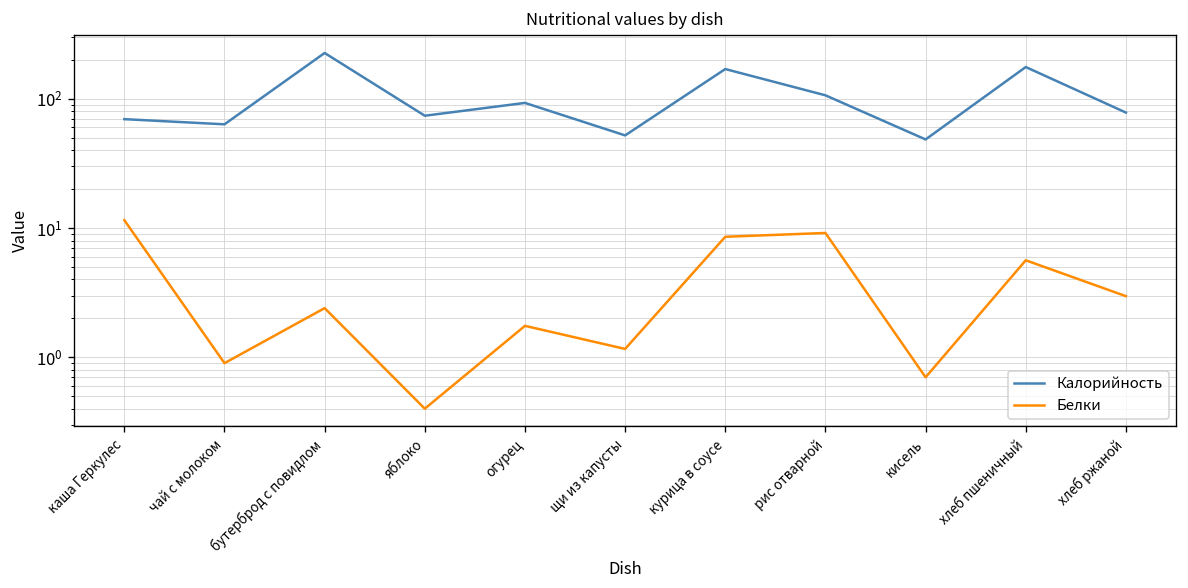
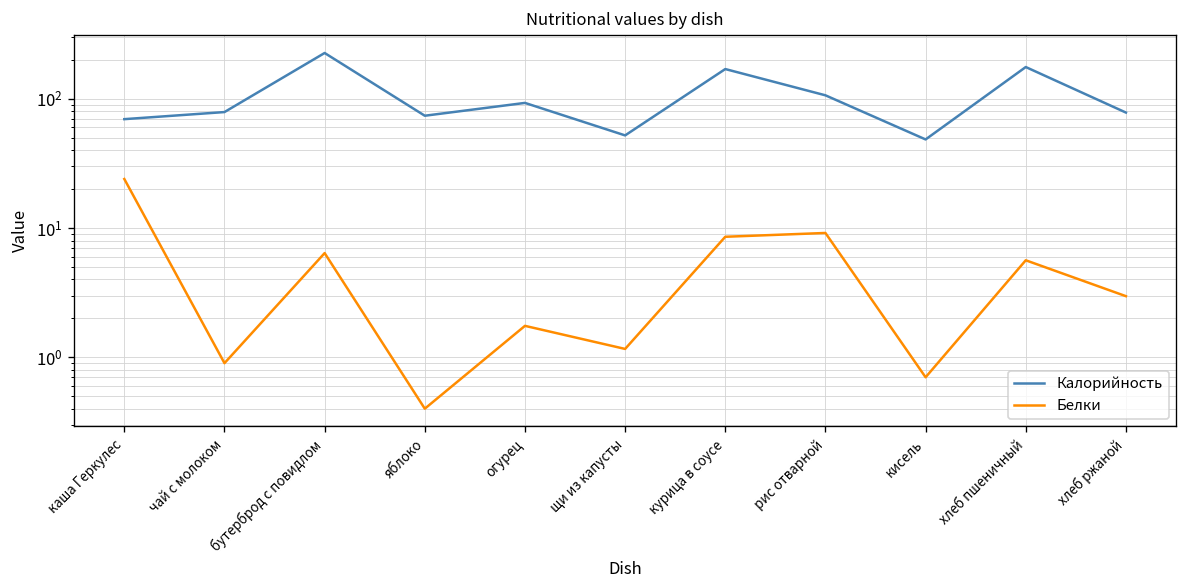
  {
    "Калорийность": {
      "каша Геркулес": 70,
-     "чай с молоком": 60,
+     "чай с молоком": 80,
      "бутерброд с повидлом": 230,
      "яблоко": 70,
      "огурец": 90,
      "щи из капусты": 50,
      "курица в соусе": 170,
      "рис отварной": 110,
      "кисель": 50,
      "хлеб пшеничный": 180,
      "хлеб ржаной": 80
    },
    "Белки": {
-     "каша Геркулес": 12,
+     "каша Геркулес": 24,
      "чай с молоком": 0.9,
-     "бутерброд с повидлом": 2.4,
+     "бутерброд с повидлом": 6,
      "яблоко": 0.4,
      "огурец": 1.8,
      "щи из капусты": 1.2,
      "курица в соусе": 9,
      "рис отварной": 9,
      "кисель": 0.7,
      "хлеб пшеничный": 6,
      "хлеб ржаной": 3.0
    }
  }
